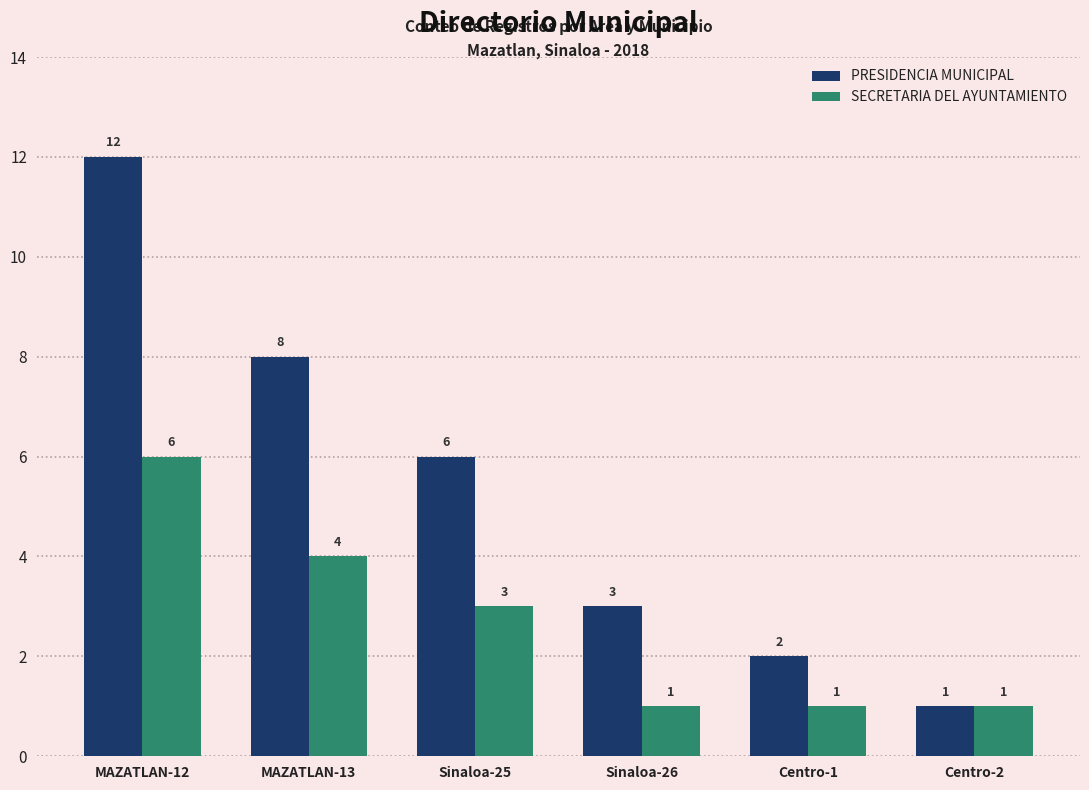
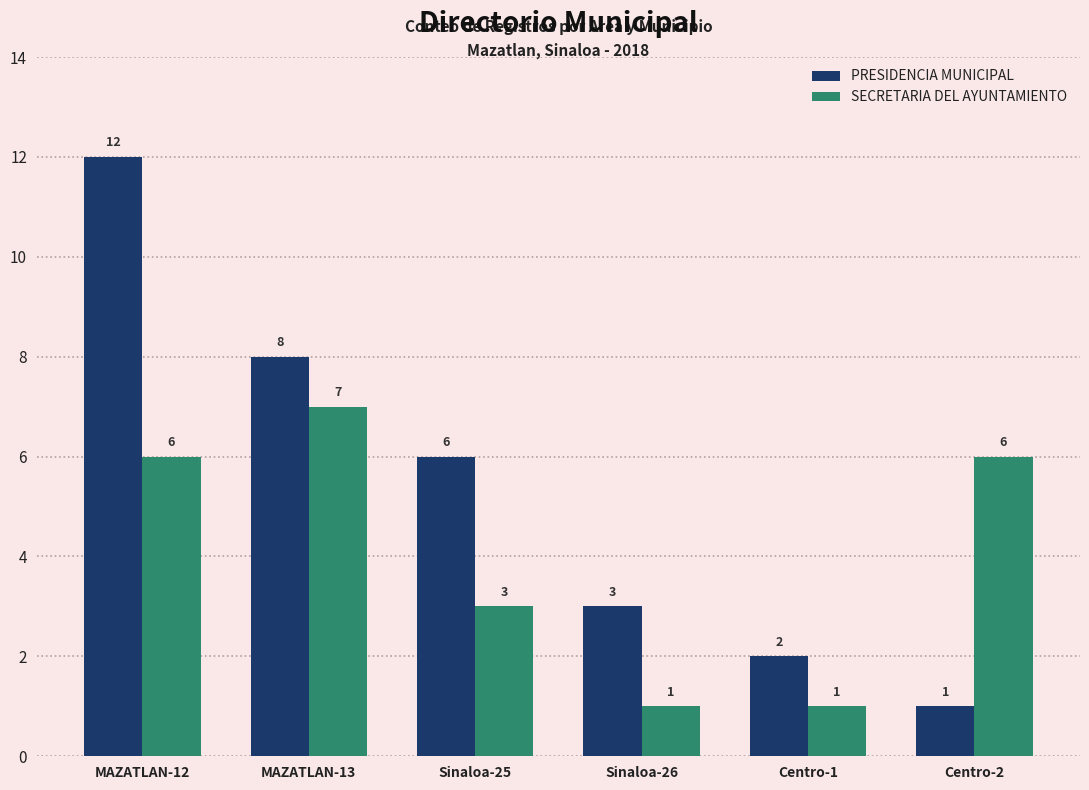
  {
    "PRESIDENCIA MUNICIPAL": {
      "MAZATLAN-12": 12,
      "MAZATLAN-13": 8,
      "Sinaloa-25": 6,
      "Sinaloa-26": 3,
      "Centro-1": 2,
      "Centro-2": 1
    },
    "SECRETARIA DEL AYUNTAMIENTO": {
      "MAZATLAN-12": 6,
-     "MAZATLAN-13": 4,
+     "MAZATLAN-13": 7,
      "Sinaloa-25": 3,
      "Sinaloa-26": 1,
      "Centro-1": 1,
-     "Centro-2": 1
+     "Centro-2": 6
    }
  }
